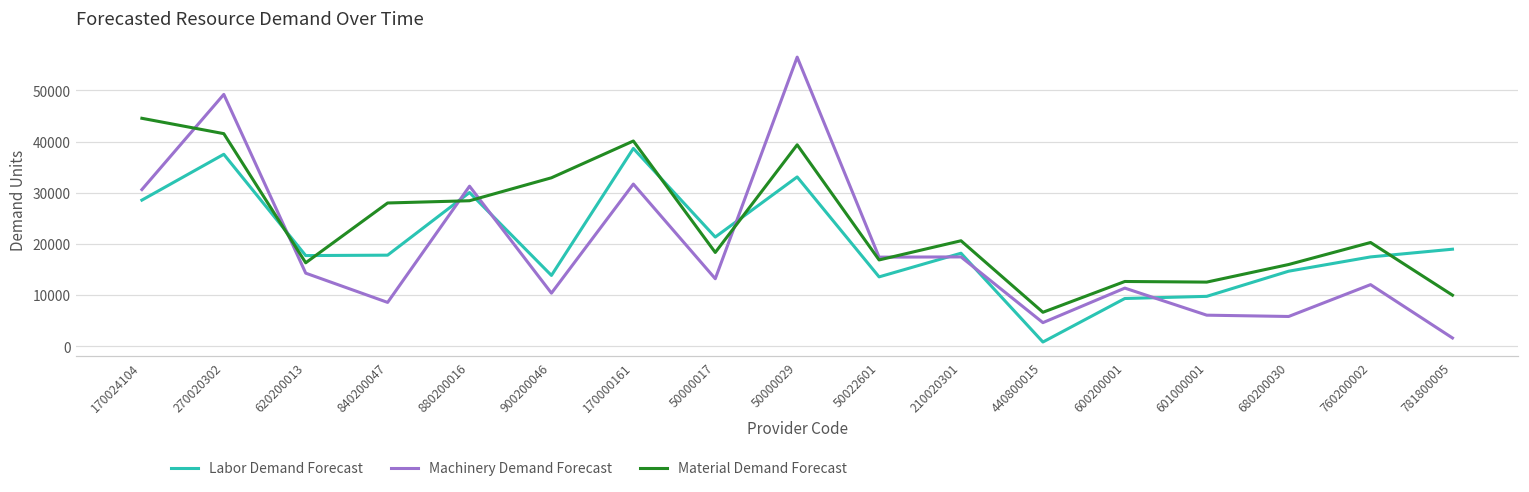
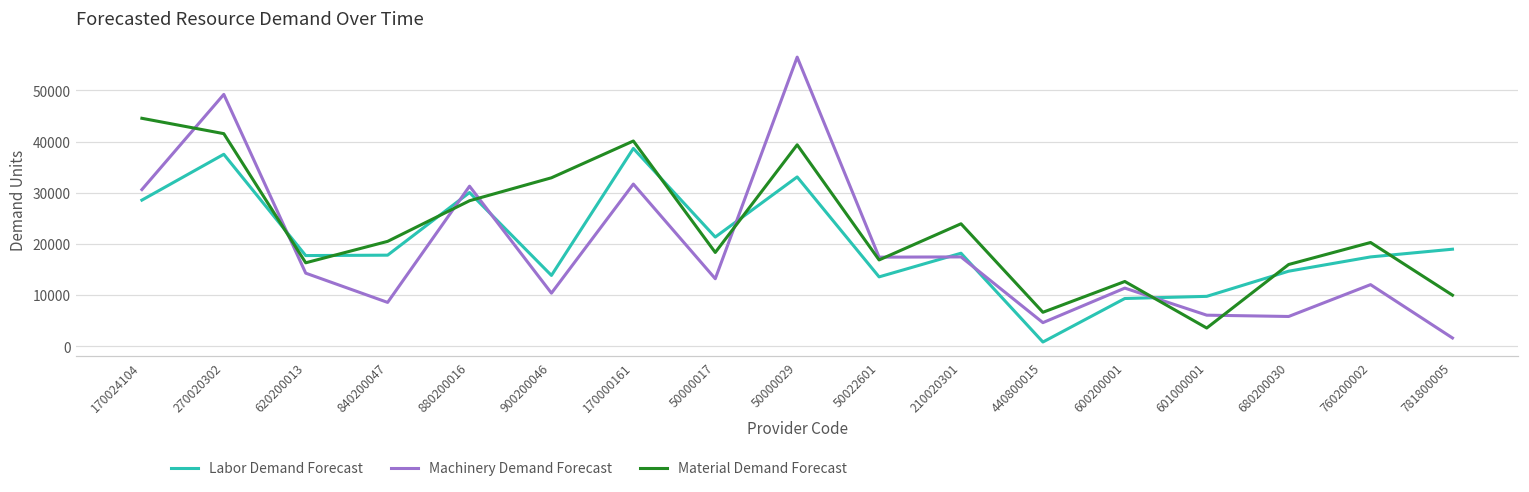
  {
    "Labor Demand Forecast": {
      "170024104": 29000,
      "270020302": 38000,
      "620200013": 18000,
      "840200047": 18000,
      "880200016": 30000,
      "900200046": 14000,
      "170000161": 39000,
      "50000017": 21000,
      "50000029": 33000,
      "50022601": 14000,
      "210020301": 18000,
      "440800015": 1000,
      "600200001": 9000,
      "601000001": 10000,
      "680200030": 15000,
      "760200002": 17000,
      "781800005": 19000
    },
    "Machinery Demand Forecast": {
      "170024104": 31000,
      "270020302": 49000,
      "620200013": 14000,
      "840200047": 9000,
      "880200016": 31000,
      "900200046": 10000,
      "170000161": 32000,
      "50000017": 13000,
      "50000029": 57000,
      "50022601": 17000,
      "210020301": 17000,
      "440800015": 5000,
      "600200001": 11000,
      "601000001": 6000,
      "680200030": 6000,
      "760200002": 12000,
      "781800005": 2000
    },
    "Material Demand Forecast": {
      "170024104": 45000,
      "270020302": 42000,
      "620200013": 16000,
-     "840200047": 28000,
+     "840200047": 21000,
      "880200016": 28000,
      "900200046": 33000,
      "170000161": 40000,
      "50000017": 18000,
      "50000029": 39000,
      "50022601": 17000,
-     "210020301": 21000,
+     "210020301": 24000,
      "440800015": 7000,
      "600200001": 13000,
-     "601000001": 13000,
+     "601000001": 4000,
      "680200030": 16000,
      "760200002": 20000,
      "781800005": 10000
    }
  }
